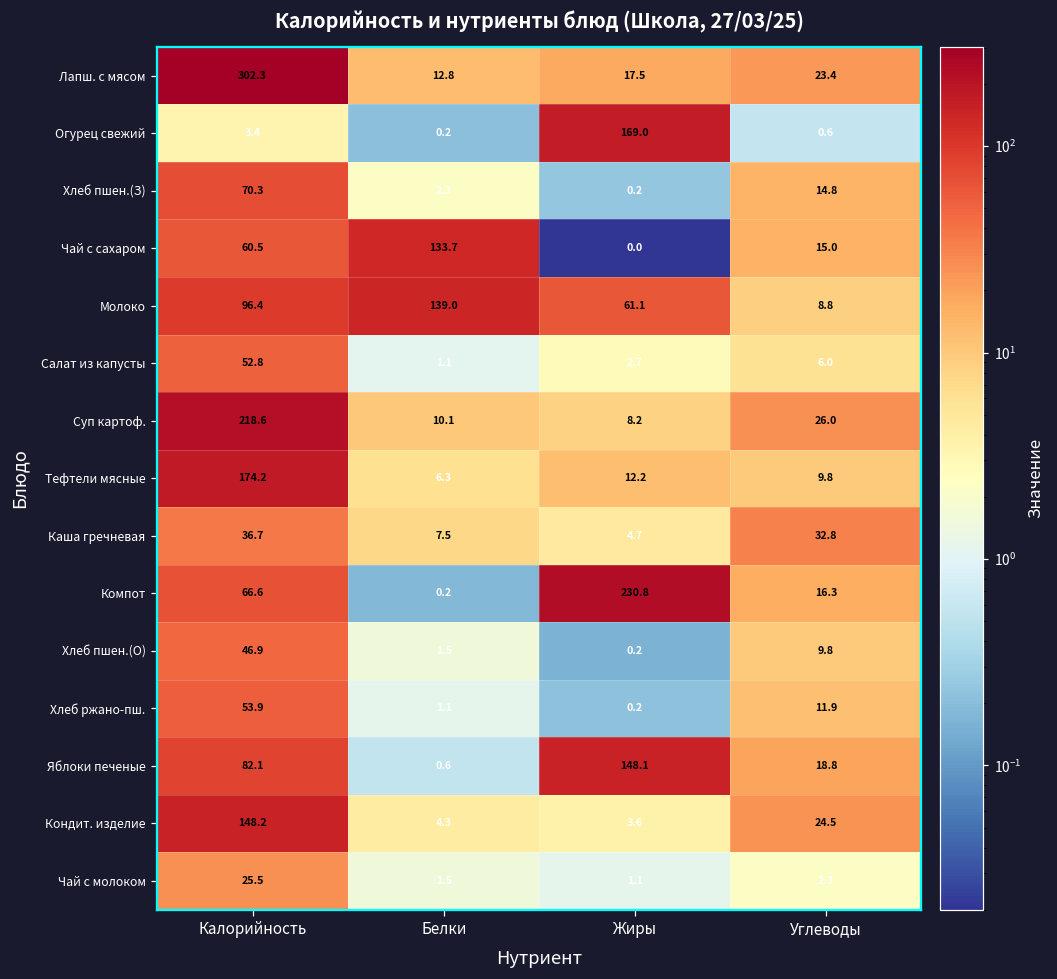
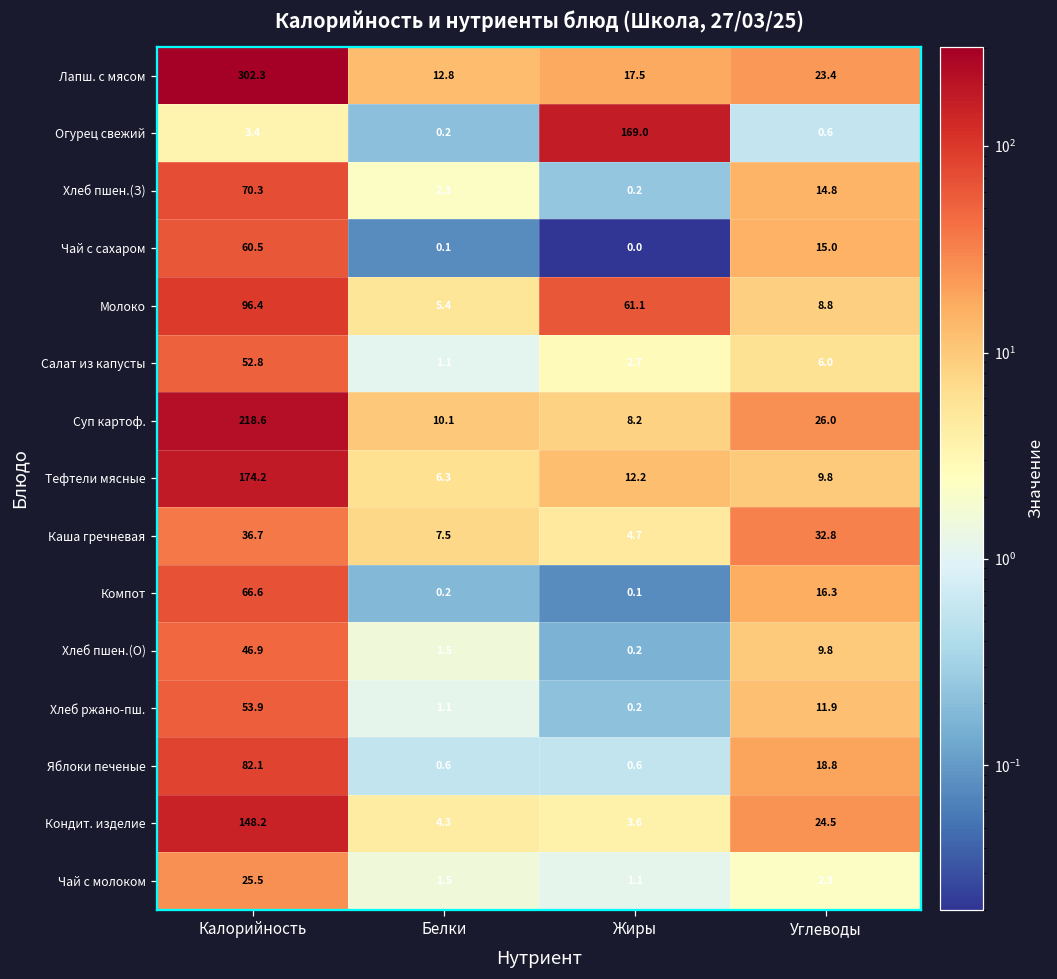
  {
    "Лапш. с мясом": {
      "Калорийность": 302.3,
      "Белки": 12.8,
      "Жиры": 17.5,
      "Углеводы": 23.4
    },
    "Огурец свежий": {
      "Калорийность": 3.4,
      "Белки": 0.2,
      "Жиры": 169.0,
      "Углеводы": 0.6
    },
    "Хлеб пшен.(З)": {
      "Калорийность": 70.3,
      "Белки": 2.3,
      "Жиры": 0.2,
      "Углеводы": 14.8
    },
    "Чай с сахаром": {
      "Калорийность": 60.5,
-     "Белки": 133.7,
+     "Белки": 0.1,
      "Жиры": 0.0,
      "Углеводы": 15.0
    },
    "Молоко": {
      "Калорийность": 96.4,
-     "Белки": 139.0,
+     "Белки": 5.4,
      "Жиры": 61.1,
      "Углеводы": 8.8
    },
    "Салат из капусты": {
      "Калорийность": 52.8,
      "Жиры": 2.7,
      "Углеводы": 6.0
    },
    "Суп картоф.": {
      "Калорийность": 218.6,
      "Белки": 10.1,
      "Жиры": 8.2,
      "Углеводы": 26.0
    },
    "Тефтели мясные": {
      "Калорийность": 174.2,
      "Белки": 6.3,
      "Жиры": 12.2,
      "Углеводы": 9.8
    },
    "Каша гречневая": {
      "Калорийность": 36.7,
      "Белки": 7.5,
      "Жиры": 4.7,
      "Углеводы": 32.8
    },
    "Компот": {
      "Калорийность": 66.6,
      "Белки": 0.2,
-     "Жиры": 230.8,
+     "Жиры": 0.1,
      "Углеводы": 16.3
    },
    "Хлеб пшен.(О)": {
      "Калорийность": 46.9,
      "Жиры": 0.2,
      "Углеводы": 9.8
    },
    "Хлеб ржано-пш.": {
      "Калорийность": 53.9,
      "Жиры": 0.2,
      "Углеводы": 11.9
    },
    "Яблоки печеные": {
      "Калорийность": 82.1,
      "Белки": 0.6,
-     "Жиры": 148.1,
+     "Жиры": 0.6,
      "Углеводы": 18.8
    },
    "Кондит. изделие": {
      "Калорийность": 148.2,
      "Белки": 4.3,
      "Жиры": 3.6,
      "Углеводы": 24.5
    },
    "Чай с молоком": {
      "Калорийность": 25.5,
      "Углеводы": 2.3
    }
  }
